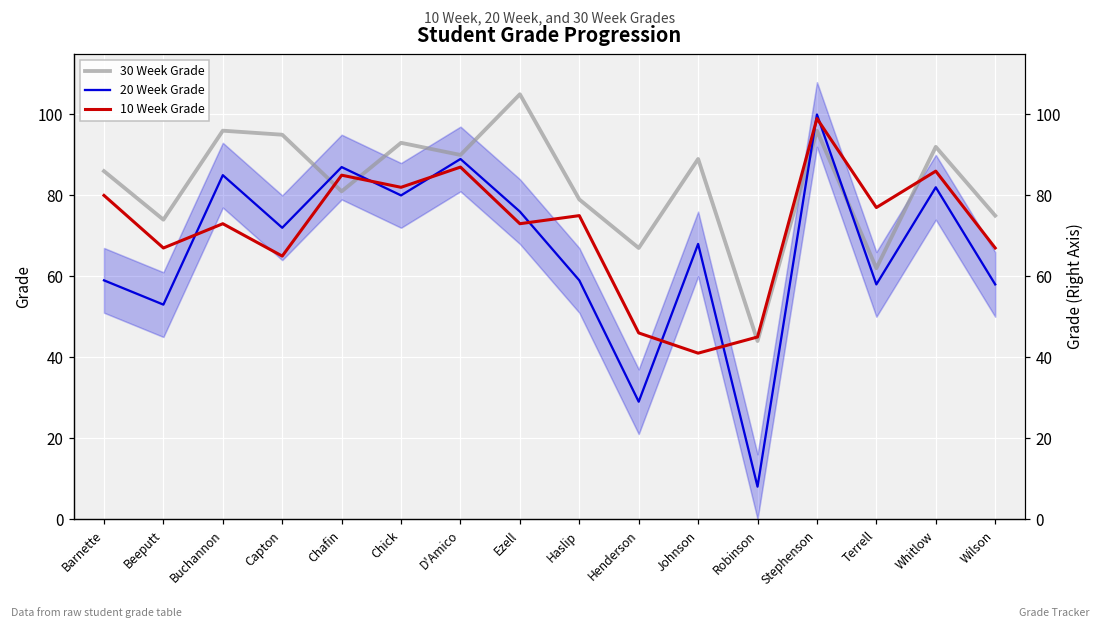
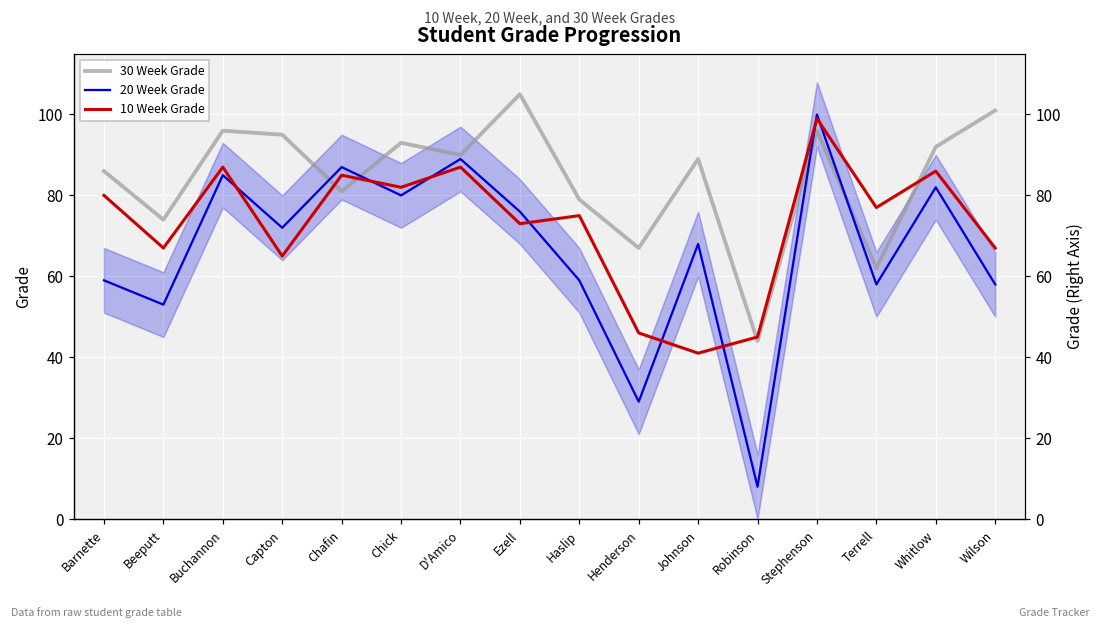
  {
    "30 Week Grade": {
      "Barnette": 86,
      "Beeputt": 74,
      "Buchannon": 96,
      "Capton": 95,
      "Chafin": 81,
      "Chick": 93,
      "D'Amico": 90,
      "Ezell": 105,
      "Haslip": 79,
      "Henderson": 67,
      "Johnson": 89,
      "Robinson": 44,
      "Stephenson": 96,
      "Terrell": 62,
      "Whitlow": 92,
-     "Wilson": 75
+     "Wilson": 101
    },
    "10 Week Grade": {
      "Barnette": 80,
      "Beeputt": 67,
-     "Buchannon": 73,
+     "Buchannon": 87,
      "Capton": 65,
      "Chafin": 85,
      "Chick": 82,
      "D'Amico": 87,
      "Ezell": 73,
      "Haslip": 75,
      "Henderson": 46,
      "Johnson": 41,
      "Robinson": 45,
      "Stephenson": 99,
      "Terrell": 77,
      "Whitlow": 86,
      "Wilson": 67
    }
  }
